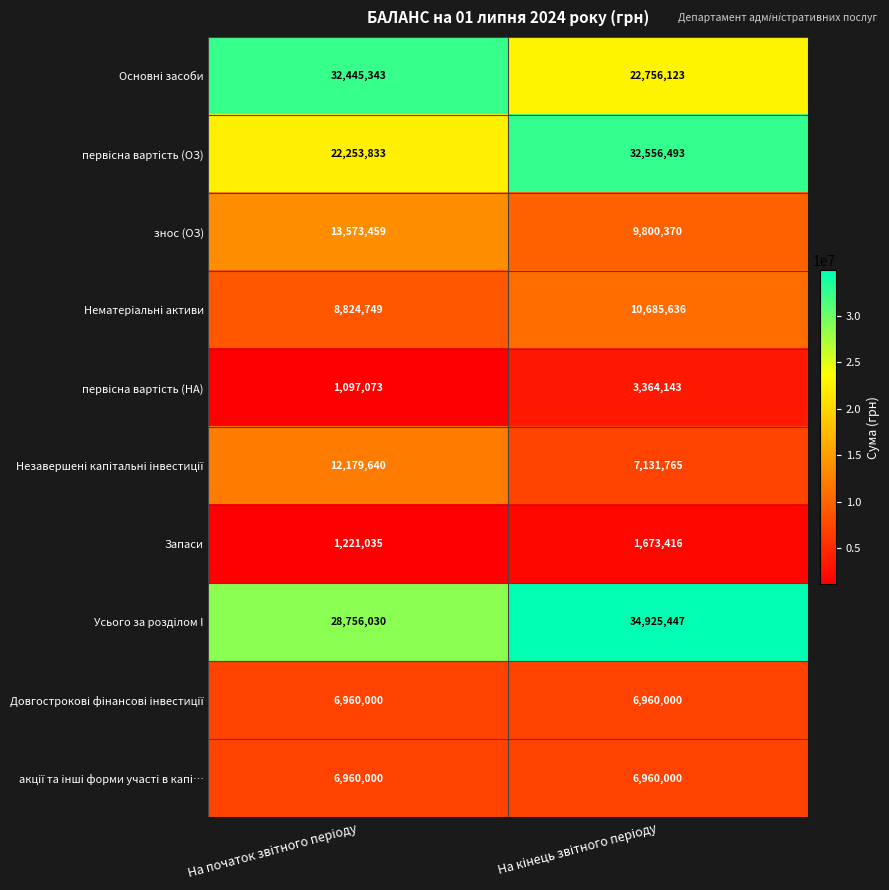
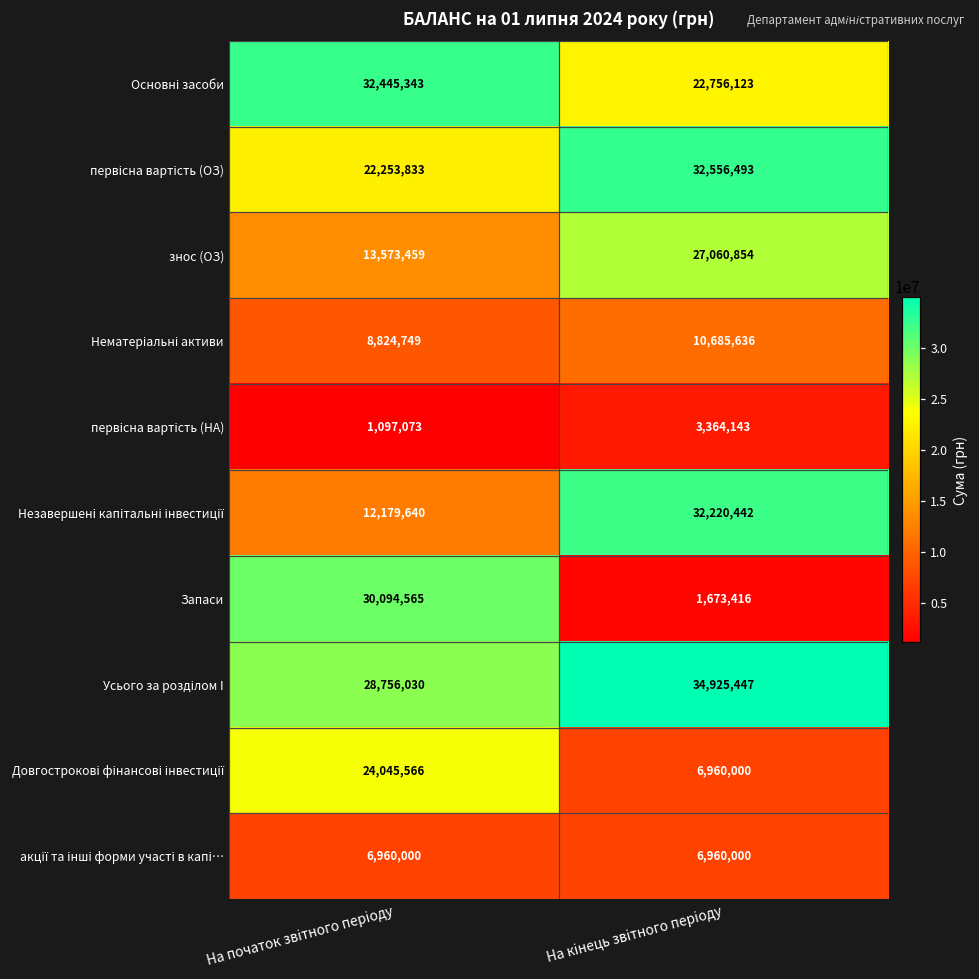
  {
    "Основні засоби": {
      "На початок звітного періоду": "32,445,343",
      "На кінець звітного періоду": "22,756,123"
    },
    "первісна вартість (ОЗ)": {
      "На початок звітного періоду": "22,253,833",
      "На кінець звітного періоду": "32,556,493"
    },
    "знос (ОЗ)": {
      "На початок звітного періоду": "13,573,459",
-     "На кінець звітного періоду": "9,800,370"
+     "На кінець звітного періоду": "27,060,854"
    },
    "Нематеріальні активи": {
      "На початок звітного періоду": "8,824,749",
      "На кінець звітного періоду": "10,685,636"
    },
    "первісна вартість (НА)": {
      "На початок звітного періоду": "1,097,073",
      "На кінець звітного періоду": "3,364,143"
    },
    "Незавершені капітальні інвестиції": {
      "На початок звітного періоду": "12,179,640",
-     "На кінець звітного періоду": "7,131,765"
+     "На кінець звітного періоду": "32,220,442"
    },
    "Запаси": {
-     "На початок звітного періоду": "1,221,035",
+     "На початок звітного періоду": "30,094,565",
      "На кінець звітного періоду": "1,673,416"
    },
    "Усього за розділом І": {
      "На початок звітного періоду": "28,756,030",
      "На кінець звітного періоду": "34,925,447"
    },
    "Довгострокові фінансові інвестиції": {
-     "На початок звітного періоду": "6,960,000",
+     "На початок звітного періоду": "24,045,566",
      "На кінець звітного періоду": "6,960,000"
    },
    "акції та інші форми участі в капі…": {
      "На початок звітного періоду": "6,960,000",
      "На кінець звітного періоду": "6,960,000"
    }
  }
